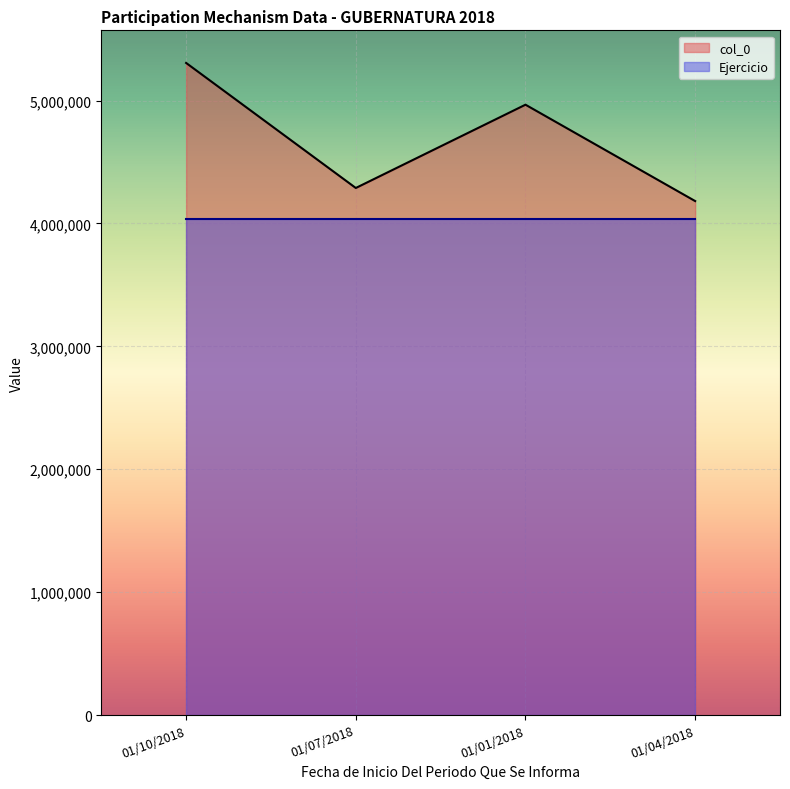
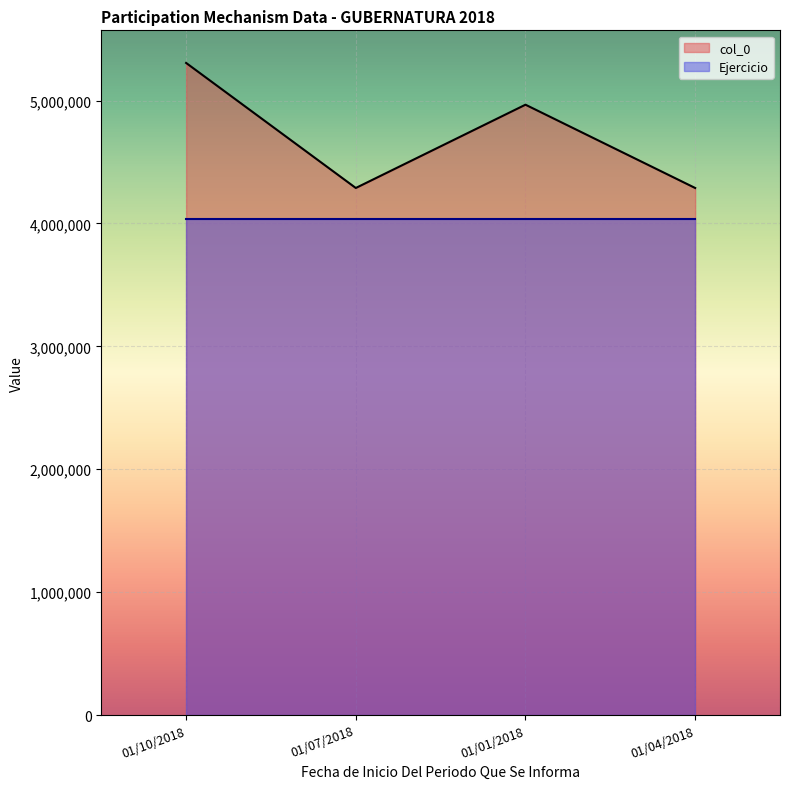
  {
    "col_0": {
      "01/10/2018": "5,310,000",
      "01/07/2018": "4,290,000",
      "01/01/2018": "4,970,000",
-     "01/04/2018": "4,180,000"
+     "01/04/2018": "4,290,000"
    },
    "Ejercicio": {
      "01/10/2018": "4,040,000",
      "01/07/2018": "4,040,000",
      "01/01/2018": "4,040,000",
      "01/04/2018": "4,040,000"
    }
  }
